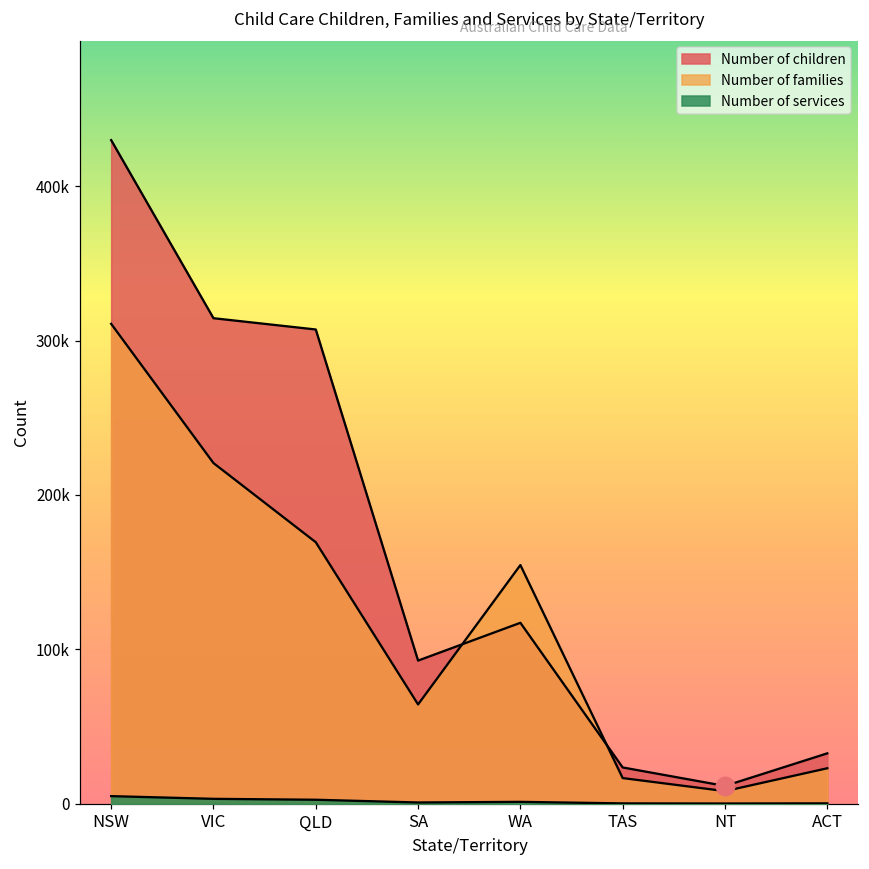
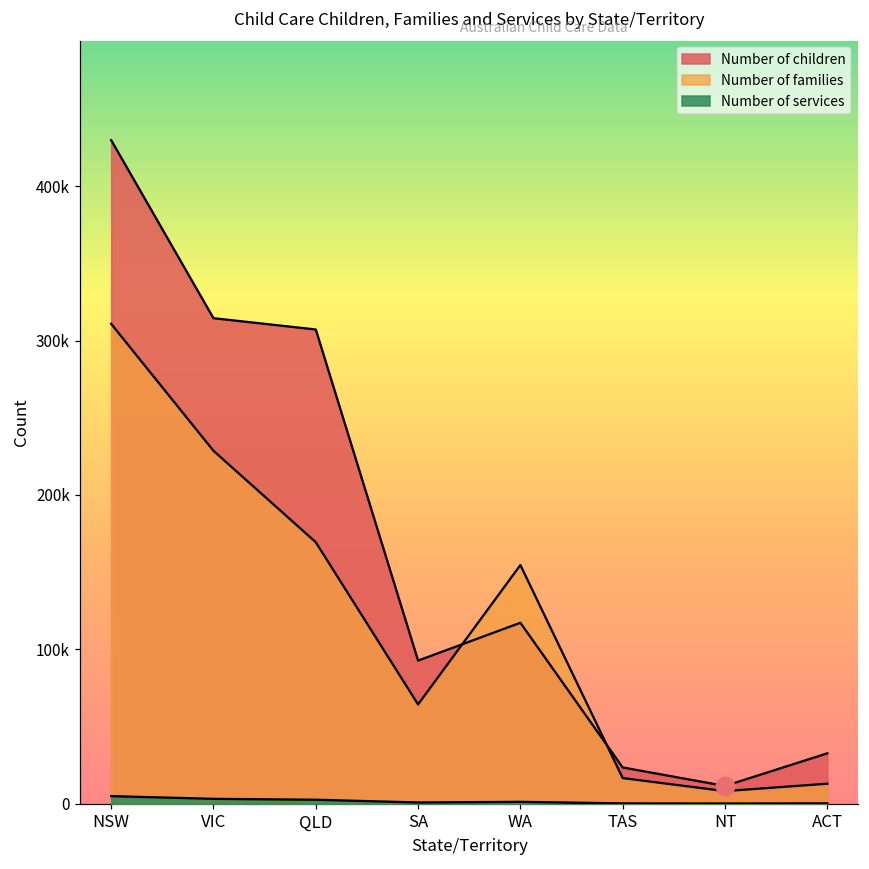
  {
    "Number of families": {
      "NSW": 311000,
-     "VIC": 221000,
+     "VIC": 229000,
      "QLD": 169000,
      "SA": 64000,
      "WA": 155000,
      "TAS": 17000,
      "NT": 8000,
-     "ACT": 23000
+     "ACT": 13000
    },
    "Number of services": {
      "NSW": 5000,
      "VIC": 3000,
      "QLD": 3000,
      "SA": 1000,
      "WA": 1000,
      "TAS": 0,
      "NT": 0,
      "ACT": 0
    }
  }
